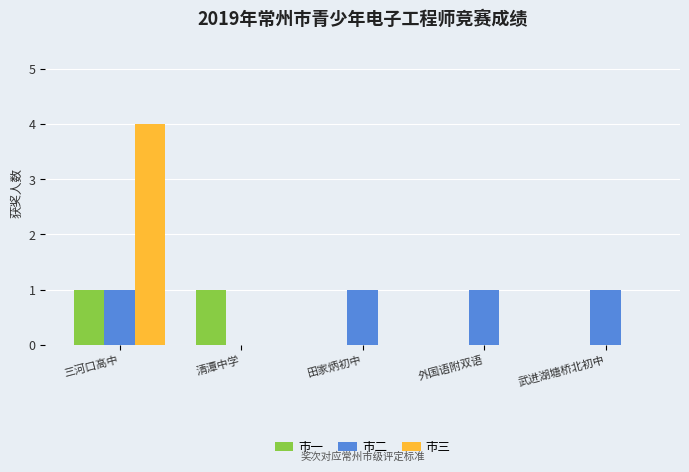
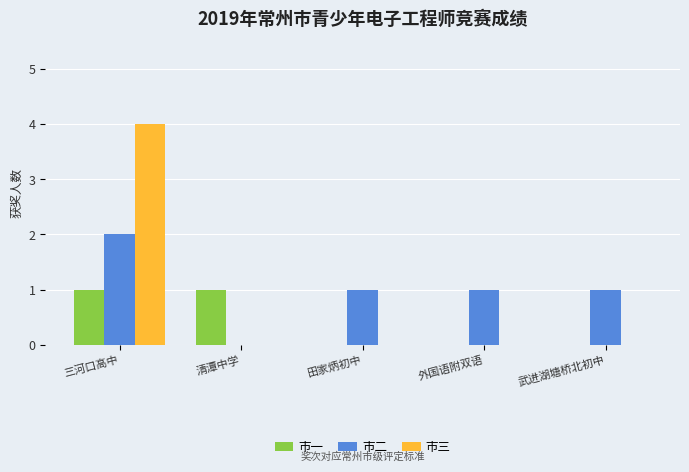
  {
    "市一": {
      "三河口高中": 1,
      "清潭中学": 1,
      "田家炳初中": 0,
      "外国语附双语": 0,
      "武进湖塘桥北初中": 0
    },
    "市二": {
-     "三河口高中": 1,
+     "三河口高中": 2,
      "清潭中学": 0,
      "田家炳初中": 1,
      "外国语附双语": 1,
      "武进湖塘桥北初中": 1
    },
    "市三": {
      "三河口高中": 4,
      "清潭中学": 0,
      "田家炳初中": 0,
      "外国语附双语": 0,
      "武进湖塘桥北初中": 0
    }
  }
